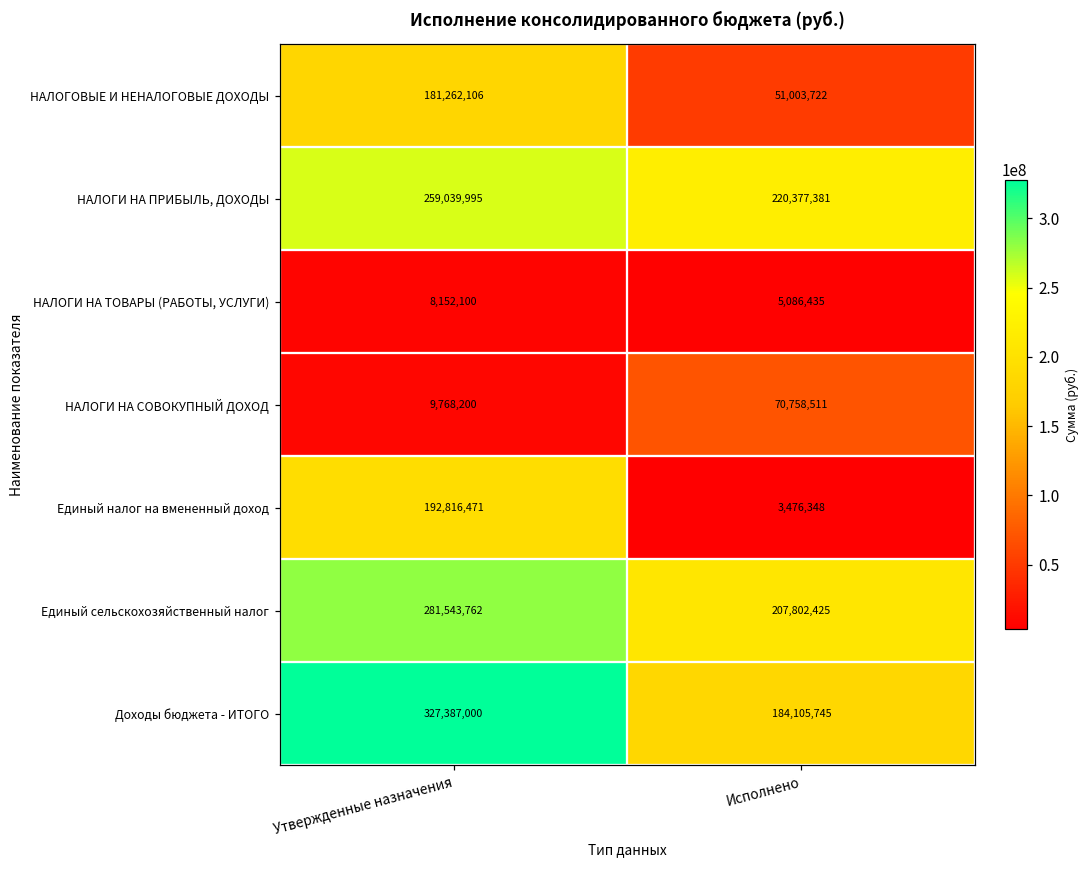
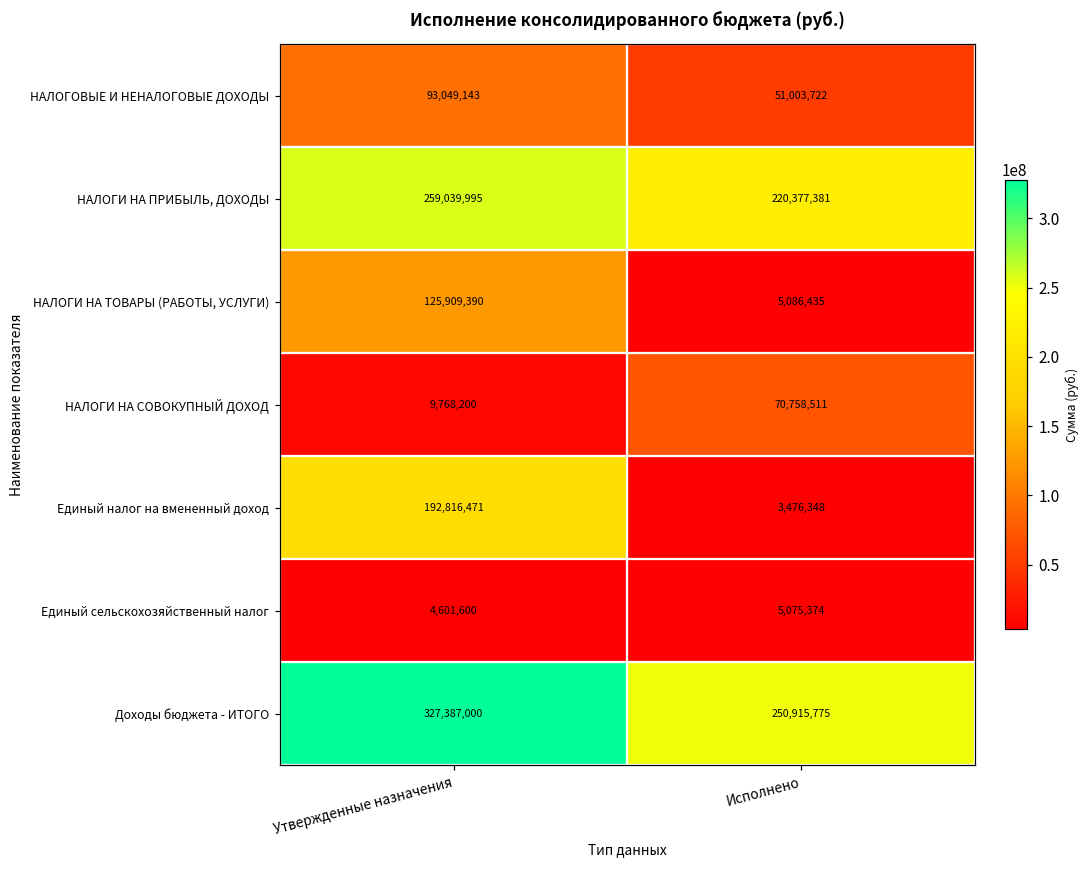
  {
    "НАЛОГОВЫЕ И НЕНАЛОГОВЫЕ ДОХОДЫ": {
-     "Утвержденные назначения": "181,262,106",
+     "Утвержденные назначения": "93,049,143",
      "Исполнено": "51,003,722"
    },
    "НАЛОГИ НА ПРИБЫЛЬ, ДОХОДЫ": {
      "Утвержденные назначения": "259,039,995",
      "Исполнено": "220,377,381"
    },
    "НАЛОГИ НА ТОВАРЫ (РАБОТЫ, УСЛУГИ)": {
-     "Утвержденные назначения": "8,152,100",
+     "Утвержденные назначения": "125,909,390",
      "Исполнено": "5,086,435"
    },
    "НАЛОГИ НА СОВОКУПНЫЙ ДОХОД": {
      "Утвержденные назначения": "9,768,200",
      "Исполнено": "70,758,511"
    },
    "Единый налог на вмененный доход": {
      "Утвержденные назначения": "192,816,471",
      "Исполнено": "3,476,348"
    },
    "Единый сельскохозяйственный налог": {
-     "Утвержденные назначения": "281,543,762",
-     "Исполнено": "207,802,425"
+     "Утвержденные назначения": "4,601,600",
+     "Исполнено": "5,075,374"
    },
    "Доходы бюджета - ИТОГО": {
      "Утвержденные назначения": "327,387,000",
-     "Исполнено": "184,105,745"
+     "Исполнено": "250,915,775"
    }
  }
